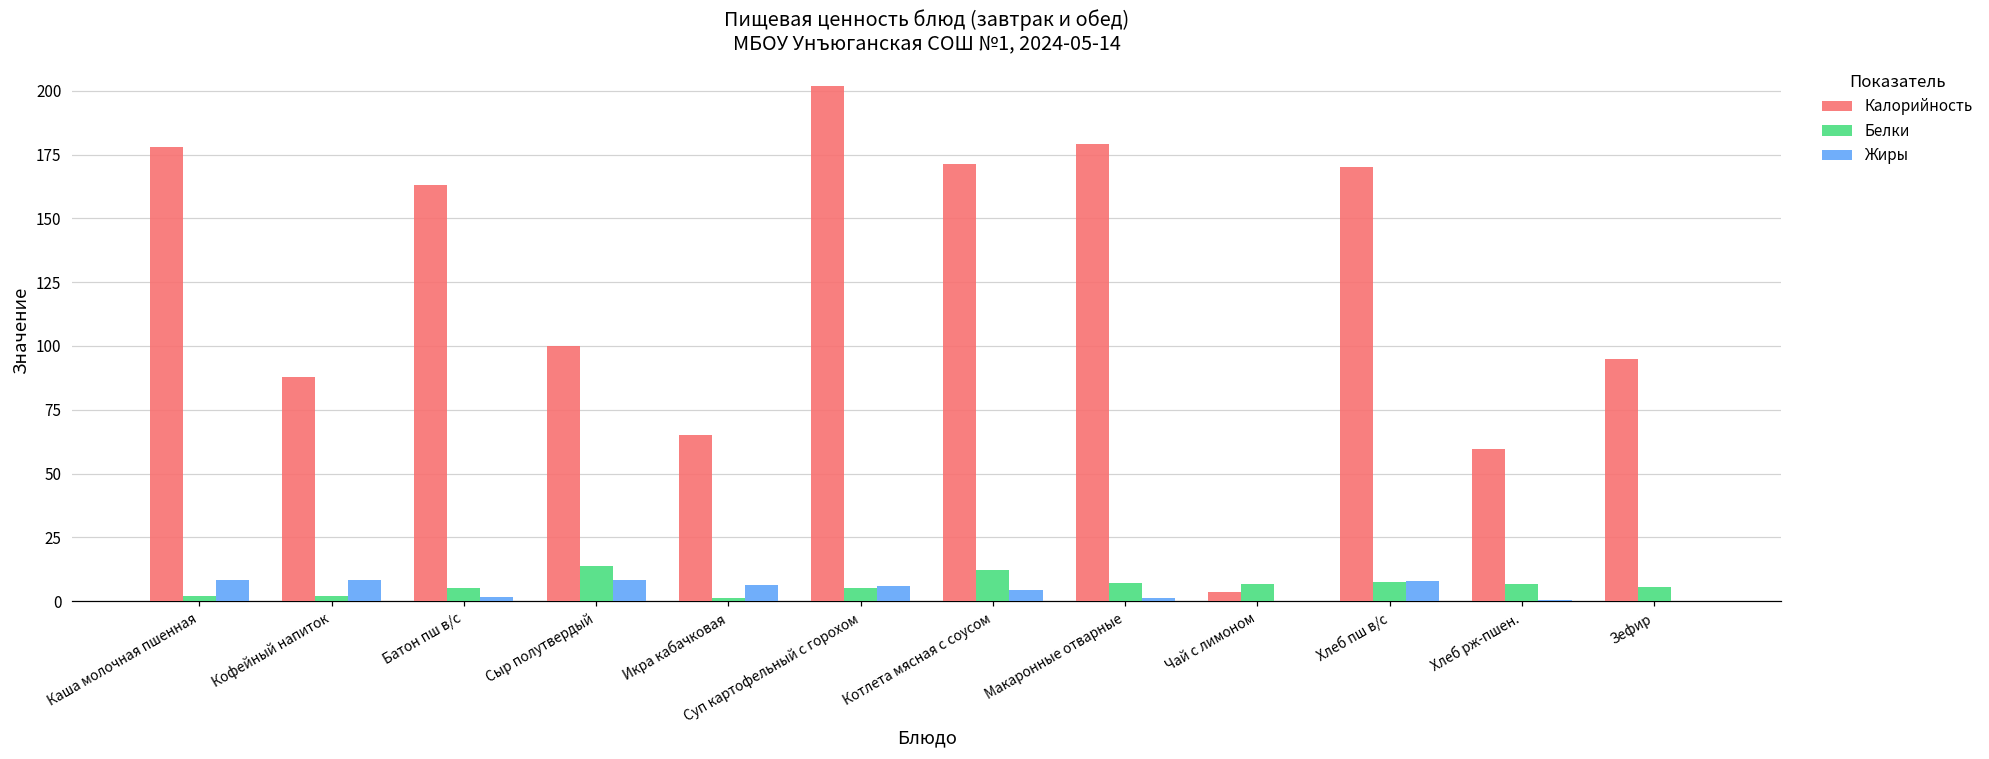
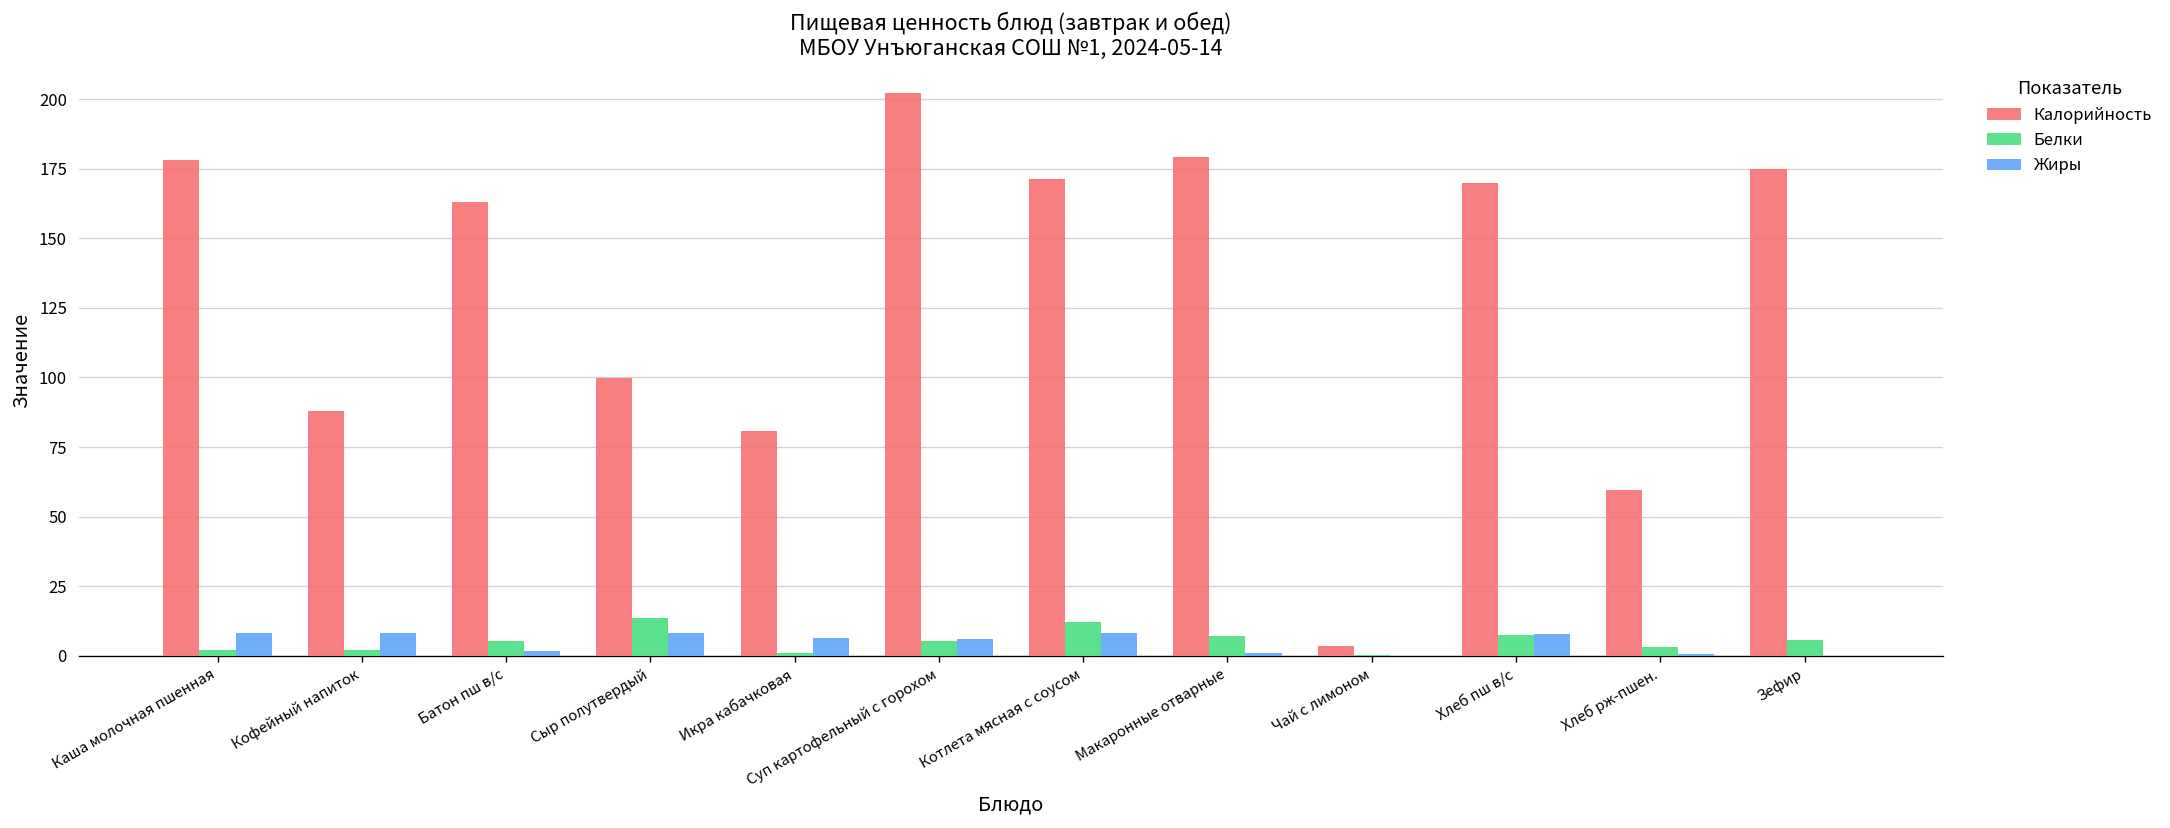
  {
    "Калорийность": {
      "Каша молочная пшенная": 178,
      "Кофейный напиток": 88,
      "Батон пш в/с": 163,
      "Сыр полутвердый": 100,
-     "Икра кабачковая": 65,
+     "Икра кабачковая": 81,
      "Суп картофельный с горохом": 202,
      "Котлета мясная с соусом": 171,
      "Макаронные отварные": 179,
      "Чай с лимоном": 3,
      "Хлеб пш в/с": 170,
      "Хлеб рж-пшен.": 60,
-     "Зефир": 95
+     "Зефир": 175
    },
    "Белки": {
      "Каша молочная пшенная": 2,
      "Кофейный напиток": 2,
      "Батон пш в/с": 5,
      "Сыр полутвердый": 14,
      "Суп картофельный с горохом": 5,
      "Котлета мясная с соусом": 12,
      "Макаронные отварные": 7,
-     "Чай с лимоном": 7,
+     "Чай с лимоном": 0,
      "Хлеб пш в/с": 7,
-     "Хлеб рж-пшен.": 7,
+     "Хлеб рж-пшен.": 3,
      "Зефир": 5
    },
    "Жиры": {
      "Каша молочная пшенная": 8,
      "Кофейный напиток": 8,
      "Батон пш в/с": 2,
      "Сыр полутвердый": 8,
      "Икра кабачковая": 6,
      "Суп картофельный с горохом": 6,
-     "Котлета мясная с соусом": 4,
+     "Котлета мясная с соусом": 8,
      "Хлеб пш в/с": 8
    }
  }
